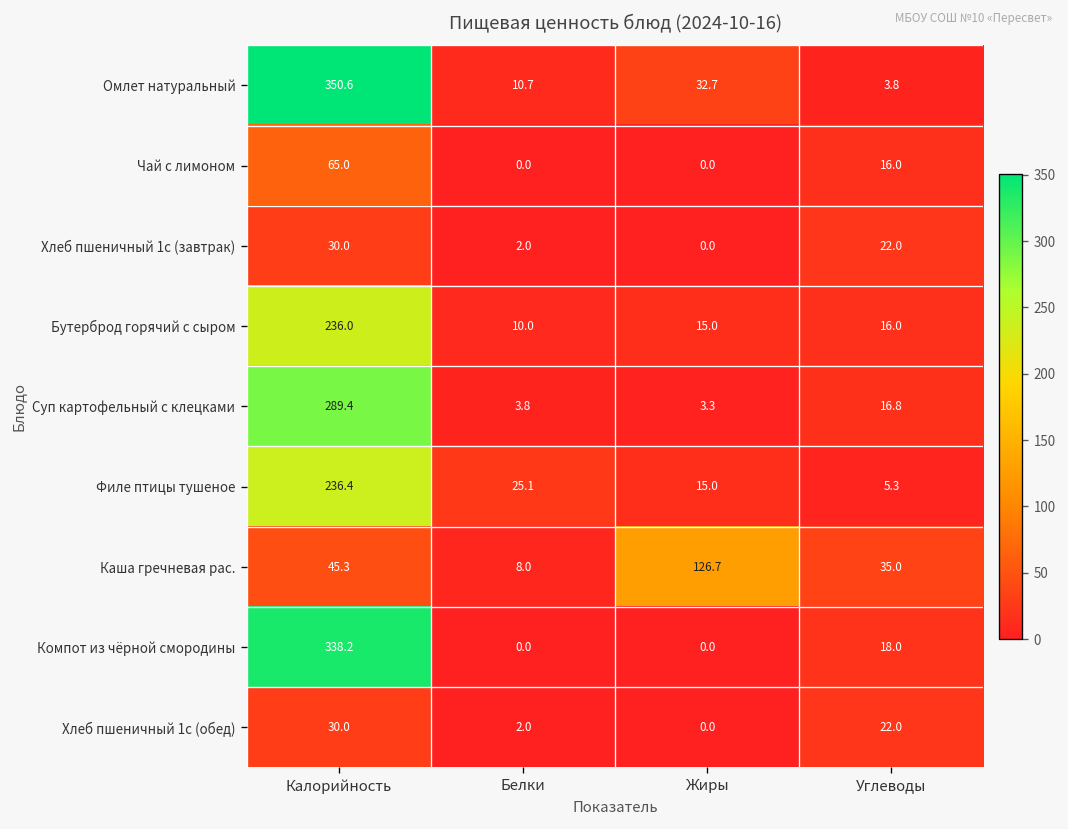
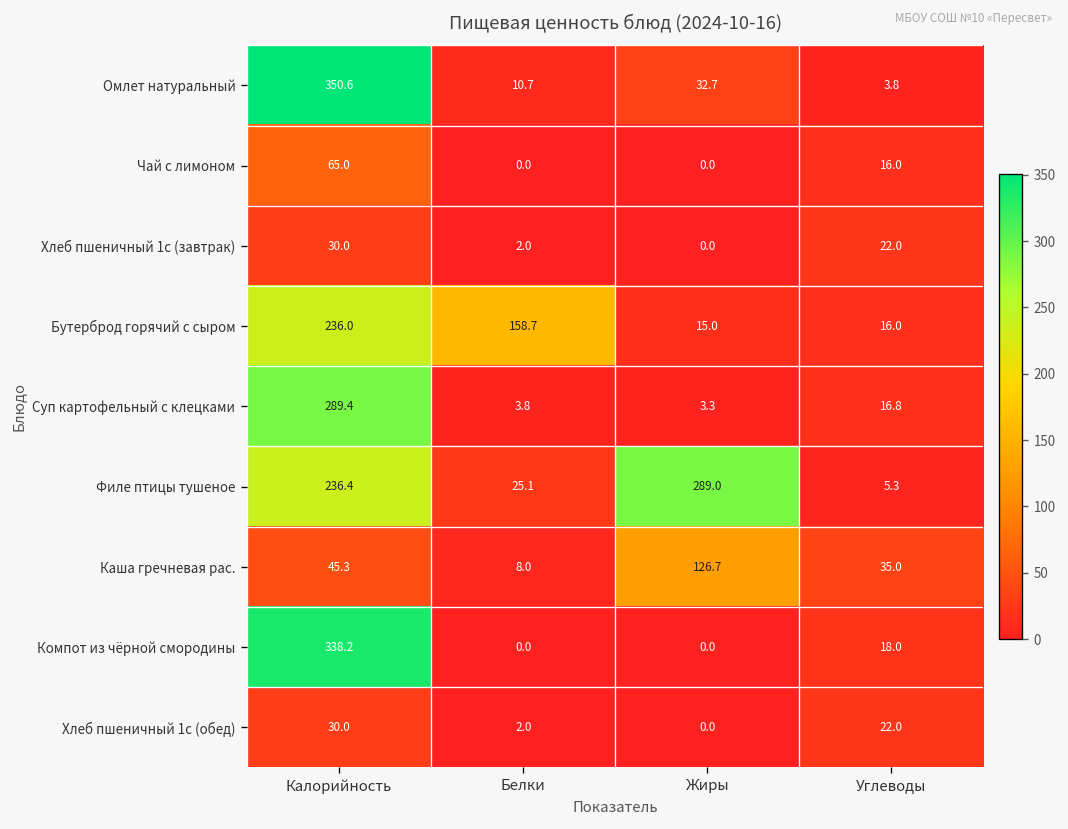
  {
    "Омлет натуральный": {
      "Калорийность": 350.6,
      "Белки": 10.7,
      "Жиры": 32.7,
      "Углеводы": 3.8
    },
    "Чай с лимоном": {
      "Калорийность": 65.0,
      "Белки": 0.0,
      "Жиры": 0.0,
      "Углеводы": 16.0
    },
    "Хлеб пшеничный 1с (завтрак)": {
      "Калорийность": 30.0,
      "Белки": 2.0,
      "Жиры": 0.0,
      "Углеводы": 22.0
    },
    "Бутерброд горячий с сыром": {
      "Калорийность": 236.0,
-     "Белки": 10.0,
+     "Белки": 158.7,
      "Жиры": 15.0,
      "Углеводы": 16.0
    },
    "Суп картофельный с клецками": {
      "Калорийность": 289.4,
      "Белки": 3.8,
      "Жиры": 3.3,
      "Углеводы": 16.8
    },
    "Филе птицы тушеное": {
      "Калорийность": 236.4,
      "Белки": 25.1,
-     "Жиры": 15.0,
+     "Жиры": 289.0,
      "Углеводы": 5.3
    },
    "Каша гречневая рас.": {
      "Калорийность": 45.3,
      "Белки": 8.0,
      "Жиры": 126.7,
      "Углеводы": 35.0
    },
    "Компот из чёрной смородины": {
      "Калорийность": 338.2,
      "Белки": 0.0,
      "Жиры": 0.0,
      "Углеводы": 18.0
    },
    "Хлеб пшеничный 1с (обед)": {
      "Калорийность": 30.0,
      "Белки": 2.0,
      "Жиры": 0.0,
      "Углеводы": 22.0
    }
  }
